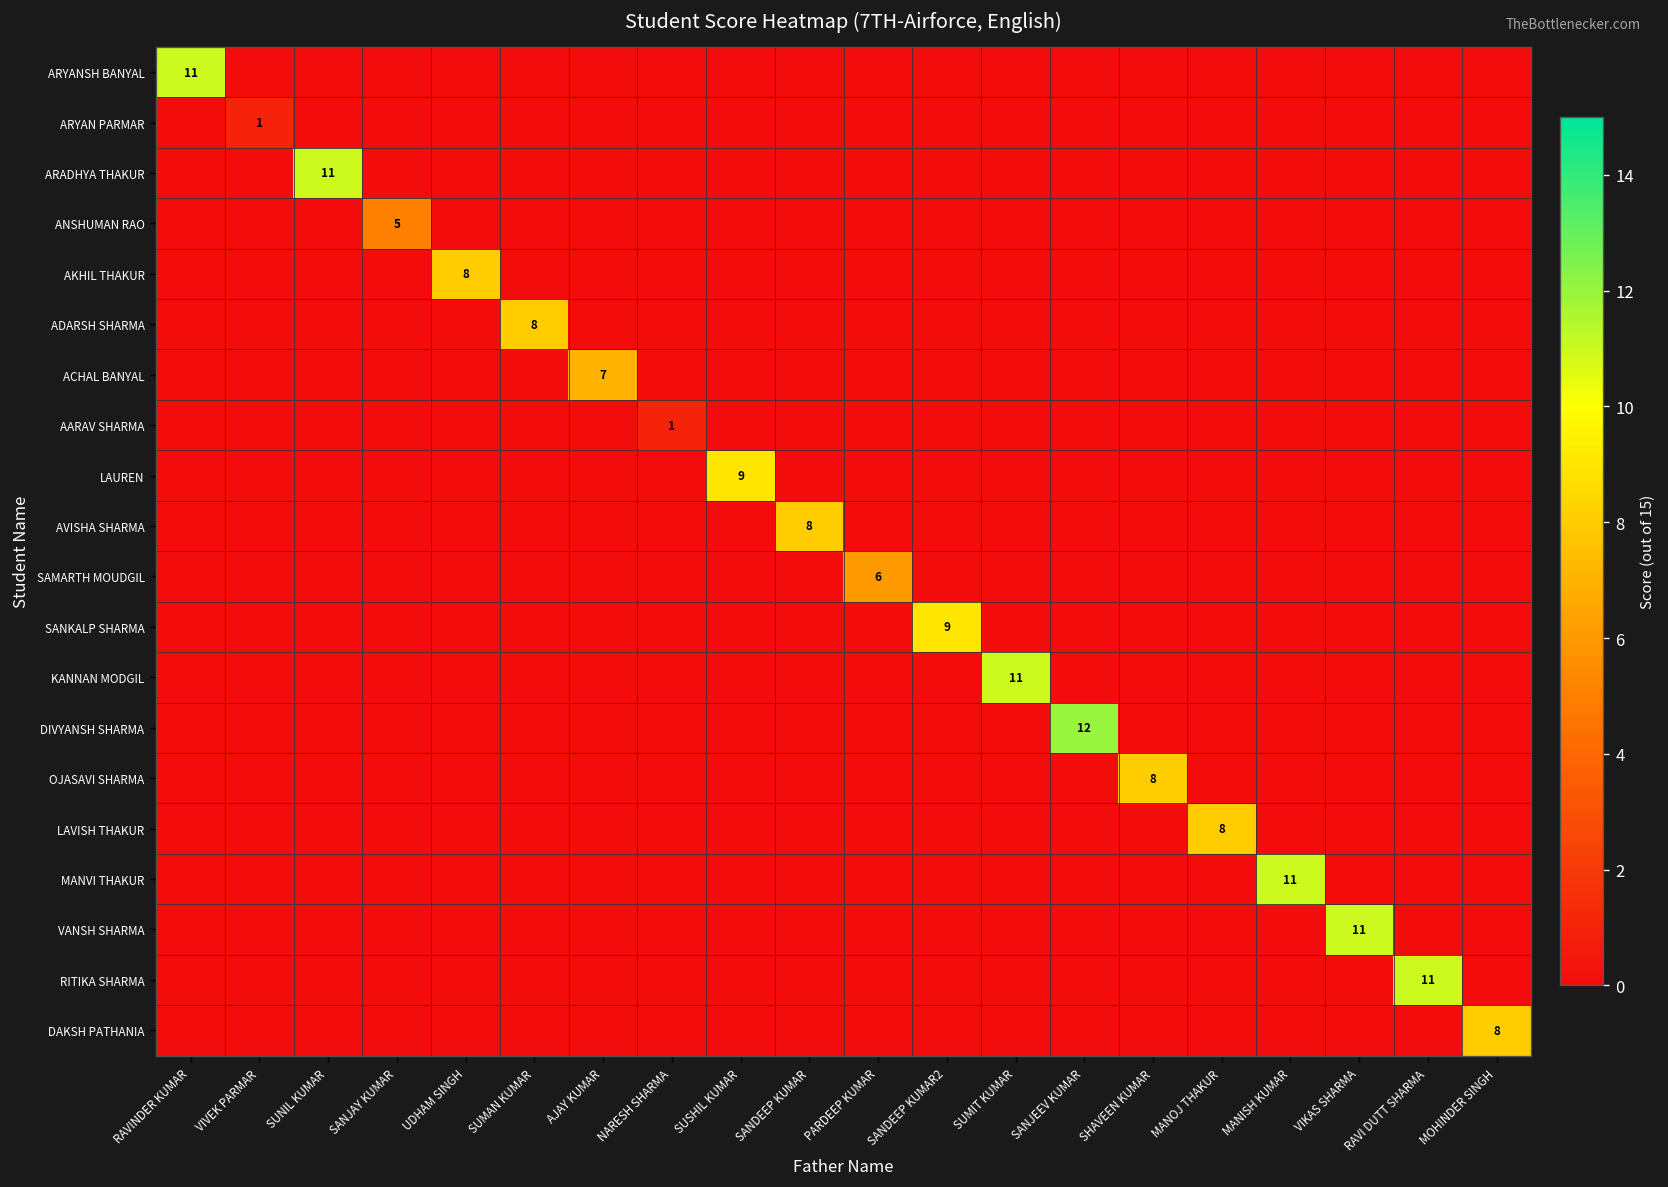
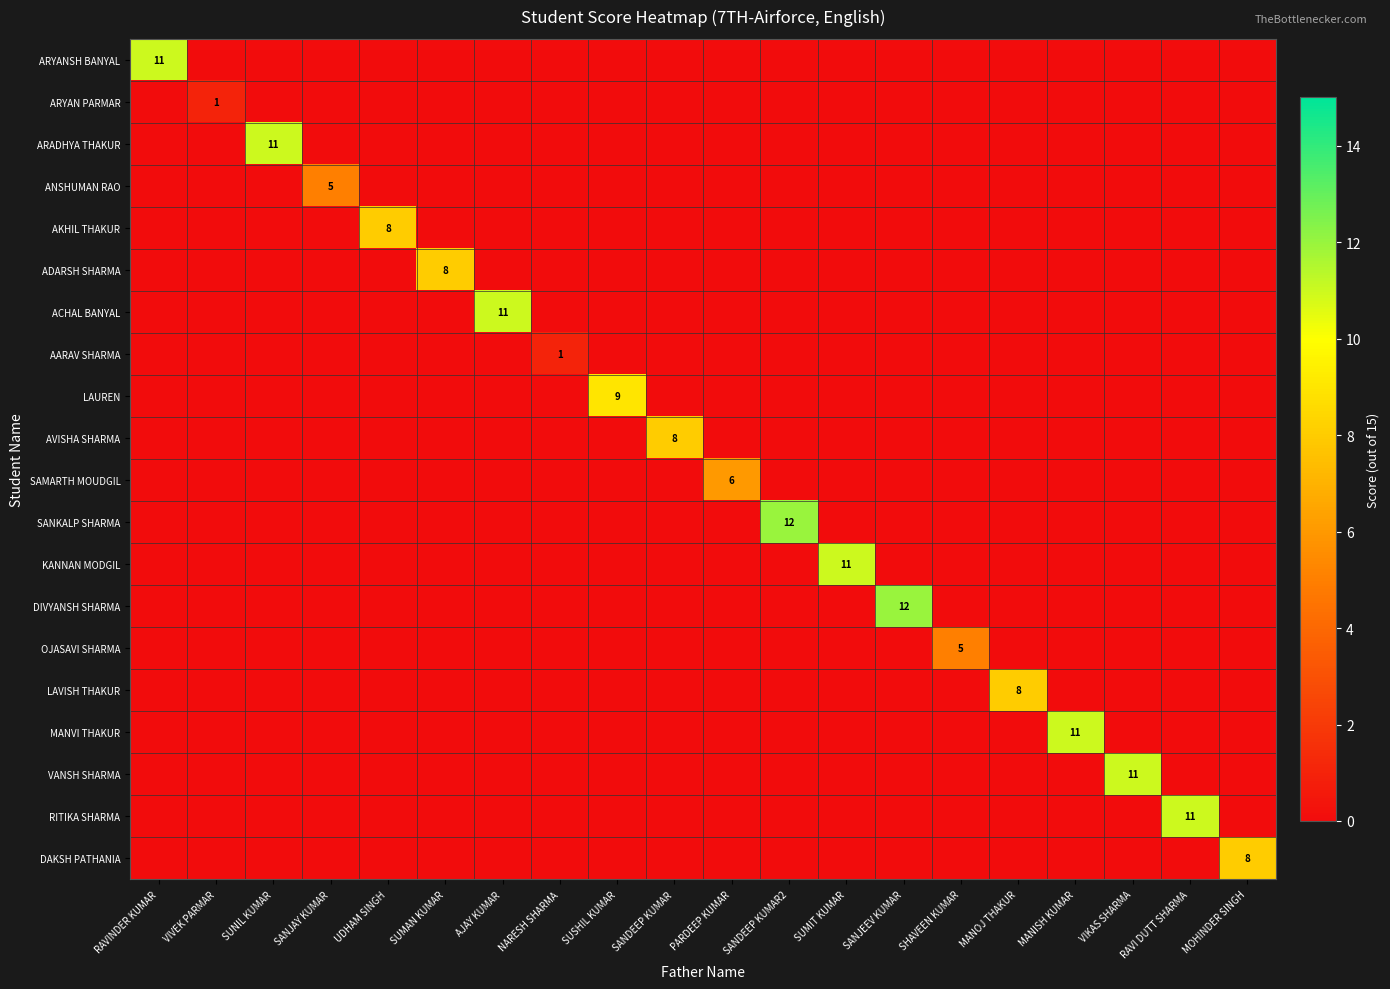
  {
    "ARYANSH BANYAL": {
      "RAVINDER KUMAR": 11
    },
    "ARYAN PARMAR": {
      "VIVEK PARMAR": 1
    },
    "ARADHYA THAKUR": {
      "SUNIL KUMAR": 11
    },
    "ANSHUMAN RAO": {
      "SANJAY KUMAR": 5
    },
    "AKHIL THAKUR": {
      "UDHAM SINGH": 8
    },
    "ADARSH SHARMA": {
      "SUMAN KUMAR": 8
    },
    "ACHAL BANYAL": {
-     "AJAY KUMAR": 7
+     "AJAY KUMAR": 11
    },
    "AARAV SHARMA": {
      "NARESH SHARMA": 1
    },
    "LAUREN": {
      "SUSHIL KUMAR": 9
    },
    "AVISHA SHARMA": {
      "SANDEEP KUMAR": 8
    },
    "SAMARTH MOUDGIL": {
      "PARDEEP KUMAR": 6
    },
    "SANKALP SHARMA": {
-     "SANDEEP KUMAR2": 9
+     "SANDEEP KUMAR2": 12
    },
    "KANNAN MODGIL": {
      "SUMIT KUMAR": 11
    },
    "DIVYANSH SHARMA": {
      "SANJEEV KUMAR": 12
    },
    "OJASAVI SHARMA": {
-     "SHAVEEN KUMAR": 8
+     "SHAVEEN KUMAR": 5
    },
    "LAVISH THAKUR": {
      "MANOJ THAKUR": 8
    },
    "MANVI THAKUR": {
      "MANISH KUMAR": 11
    },
    "VANSH SHARMA": {
      "VIKAS SHARMA": 11
    },
    "RITIKA SHARMA": {
      "RAVI DUTT SHARMA": 11
    },
    "DAKSH PATHANIA": {
      "MOHINDER SINGH": 8
    }
  }
